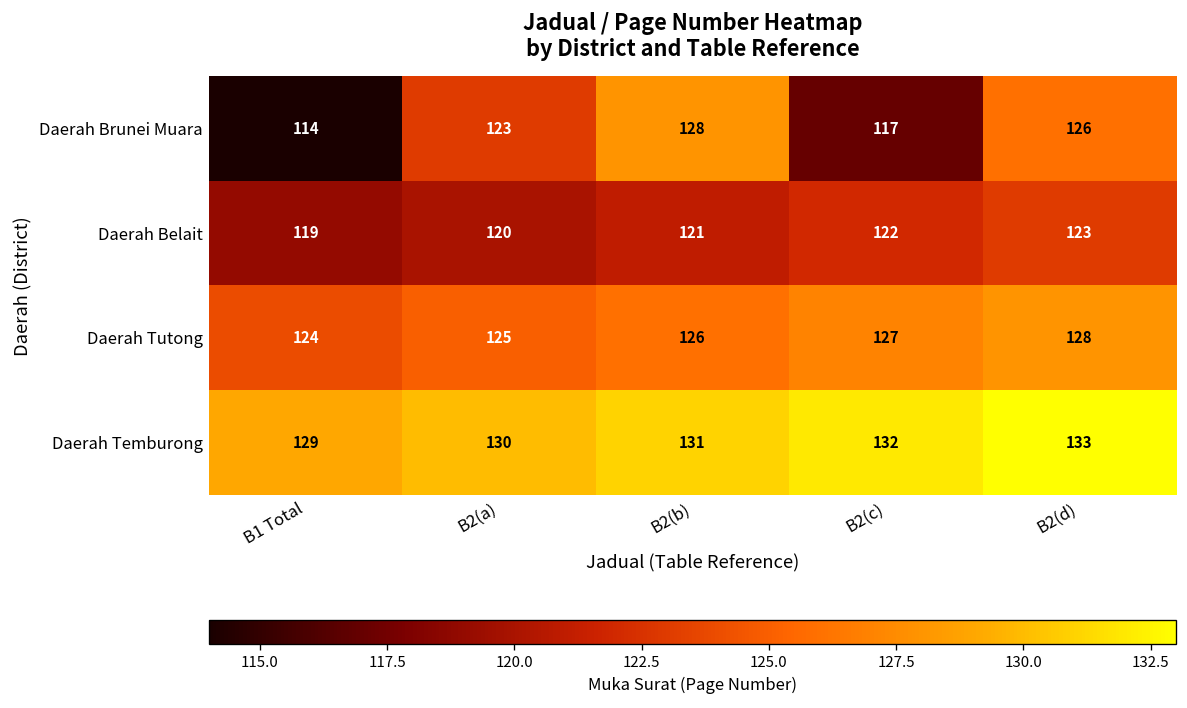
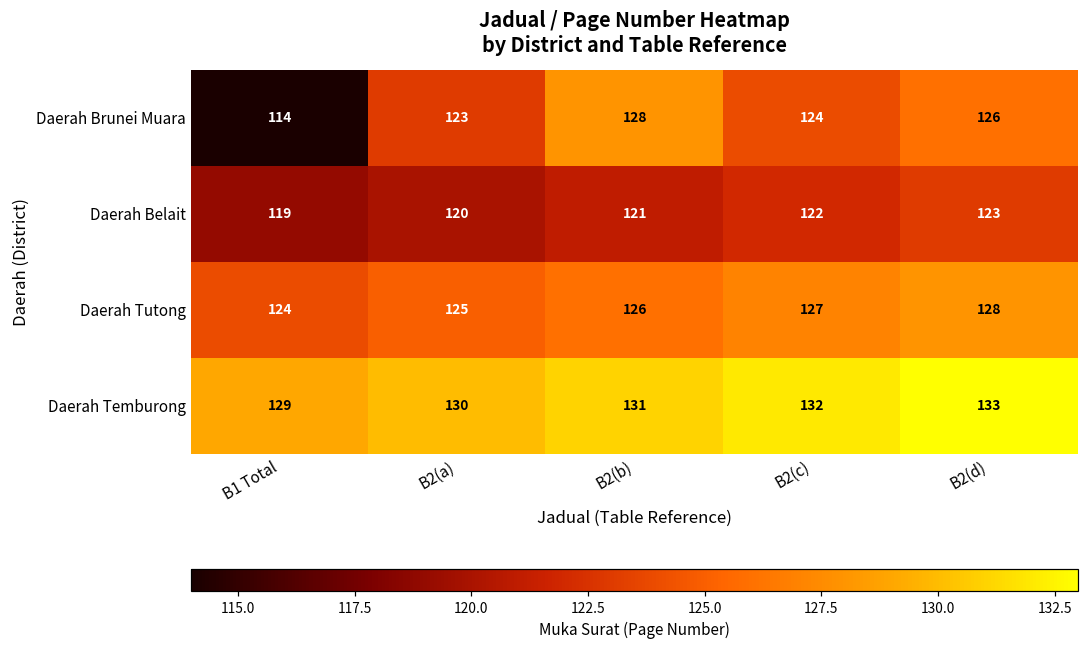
  {
    "Daerah Brunei Muara": {
      "B1 Total": 114,
      "B2(a)": 123,
      "B2(b)": 128,
-     "B2(c)": 117,
+     "B2(c)": 124,
      "B2(d)": 126
    },
    "Daerah Belait": {
      "B1 Total": 119,
      "B2(a)": 120,
      "B2(b)": 121,
      "B2(c)": 122,
      "B2(d)": 123
    },
    "Daerah Tutong": {
      "B1 Total": 124,
      "B2(a)": 125,
      "B2(b)": 126,
      "B2(c)": 127,
      "B2(d)": 128
    },
    "Daerah Temburong": {
      "B1 Total": 129,
      "B2(a)": 130,
      "B2(b)": 131,
      "B2(c)": 132,
      "B2(d)": 133
    }
  }
